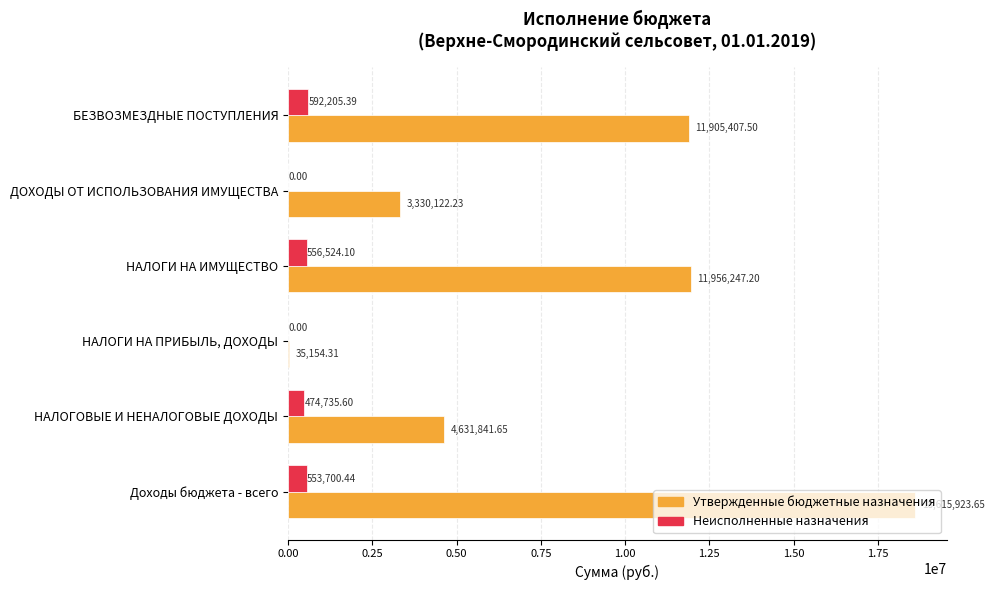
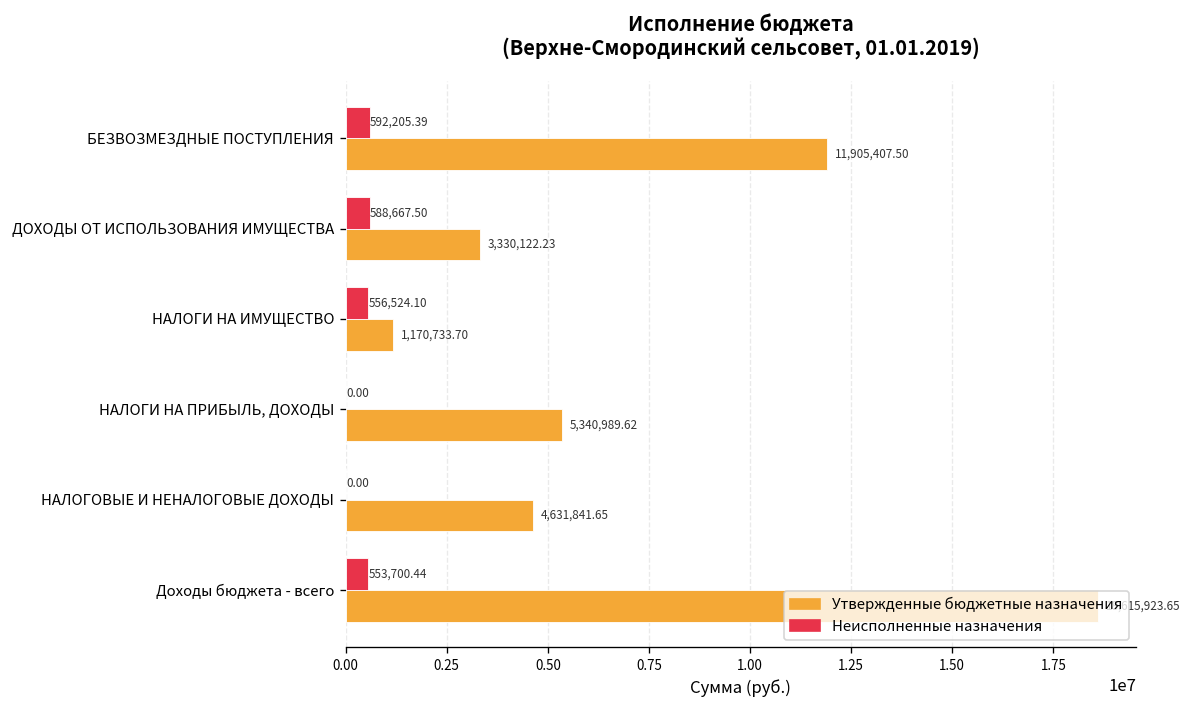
  {
    "Утвержденные бюджетные назначения": {
      "БЕЗВОЗМЕЗДНЫЕ ПОСТУПЛЕНИЯ": "11,905,407.50",
      "ДОХОДЫ ОТ ИСПОЛЬЗОВАНИЯ ИМУЩЕСТВА": "3,330,122.23",
-     "НАЛОГИ НА ИМУЩЕСТВО": "11,956,247.20",
-     "НАЛОГИ НА ПРИБЫЛЬ, ДОХОДЫ": "35,154.31",
+     "НАЛОГИ НА ИМУЩЕСТВО": "1,170,733.70",
+     "НАЛОГИ НА ПРИБЫЛЬ, ДОХОДЫ": "5,340,989.62",
      "НАЛОГОВЫЕ И НЕНАЛОГОВЫЕ ДОХОДЫ": "4,631,841.65"
    },
    "Неисполненные назначения": {
      "БЕЗВОЗМЕЗДНЫЕ ПОСТУПЛЕНИЯ": "592,205.39",
-     "ДОХОДЫ ОТ ИСПОЛЬЗОВАНИЯ ИМУЩЕСТВА": "0.00",
+     "ДОХОДЫ ОТ ИСПОЛЬЗОВАНИЯ ИМУЩЕСТВА": "588,667.50",
      "НАЛОГИ НА ИМУЩЕСТВО": "556,524.10",
      "НАЛОГИ НА ПРИБЫЛЬ, ДОХОДЫ": "0.00",
-     "НАЛОГОВЫЕ И НЕНАЛОГОВЫЕ ДОХОДЫ": "474,735.60",
+     "НАЛОГОВЫЕ И НЕНАЛОГОВЫЕ ДОХОДЫ": "0.00",
      "Доходы бюджета - всего": "553,700.44"
    }
  }
